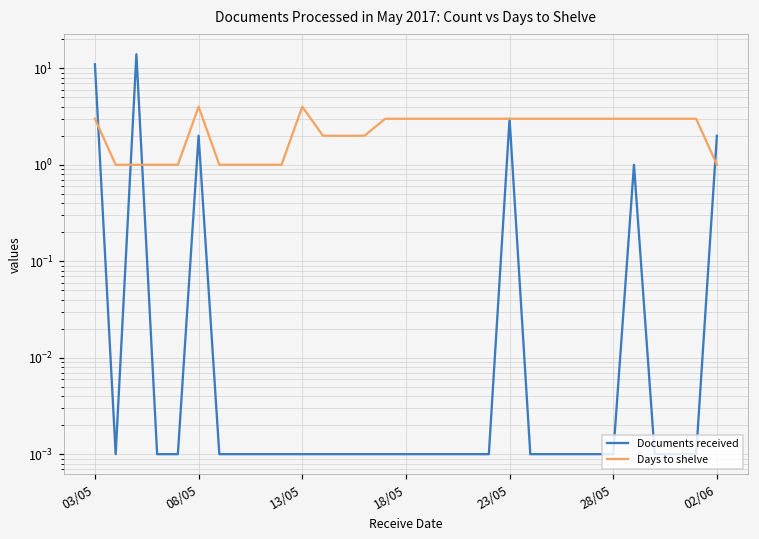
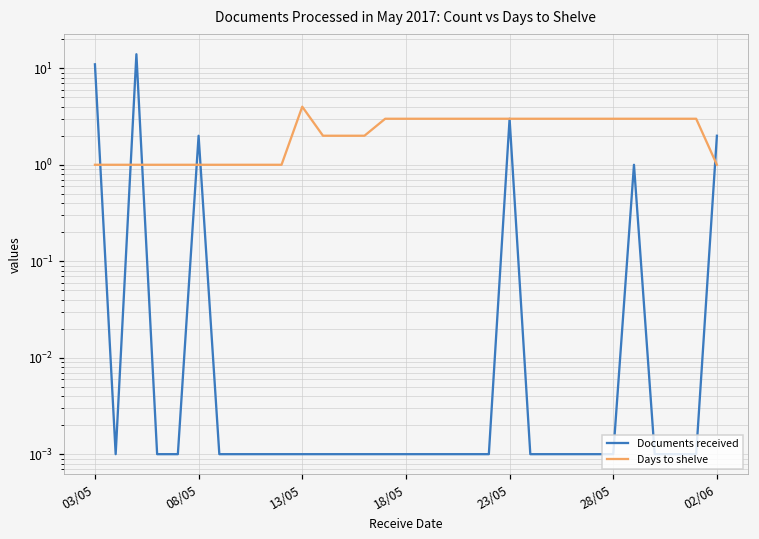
  {
    "Documents received": {
      "03/05": 11,
      "08/05": 2,
      "13/05": 0.0010,
      "18/05": 0.0010,
      "02/06": 2
    },
    "Days to shelve": {
-     "03/05": 3,
-     "08/05": 4,
+     "03/05": 1,
+     "08/05": 1,
      "13/05": 4,
      "18/05": 3,
      "28/05": 3,
      "02/06": 1
    }
  }
